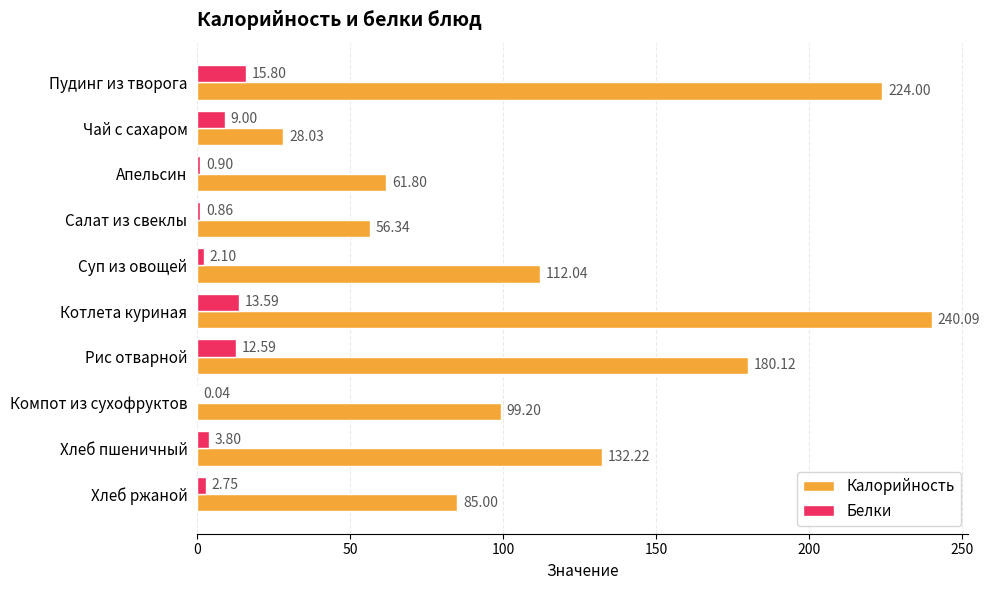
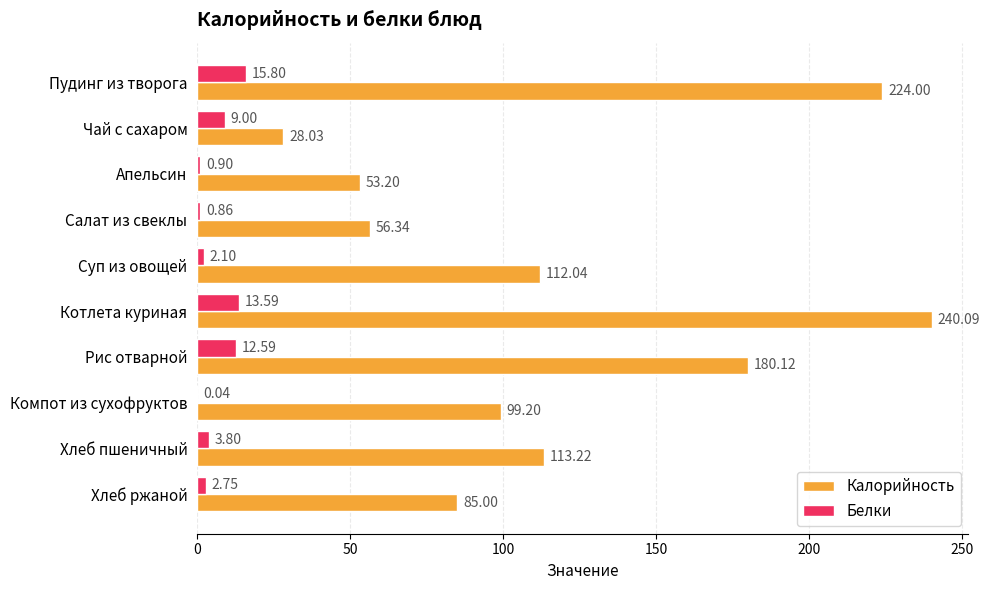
  {
    "Калорийность": {
      "Пудинг из творога": 224.00,
      "Чай с сахаром": 28.03,
-     "Апельсин": 61.80,
+     "Апельсин": 53.20,
      "Салат из свеклы": 56.34,
      "Суп из овощей": 112.04,
      "Котлета куриная": 240.09,
      "Рис отварной": 180.12,
      "Компот из сухофруктов": 99.20,
-     "Хлеб пшеничный": 132.22,
+     "Хлеб пшеничный": 113.22,
      "Хлеб ржаной": 85.00
    },
    "Белки": {
      "Пудинг из творога": 15.80,
      "Чай с сахаром": 9.00,
      "Апельсин": 0.90,
      "Салат из свеклы": 0.86,
      "Суп из овощей": 2.10,
      "Котлета куриная": 13.59,
      "Рис отварной": 12.59,
      "Компот из сухофруктов": 0.04,
      "Хлеб пшеничный": 3.80,
      "Хлеб ржаной": 2.75
    }
  }
